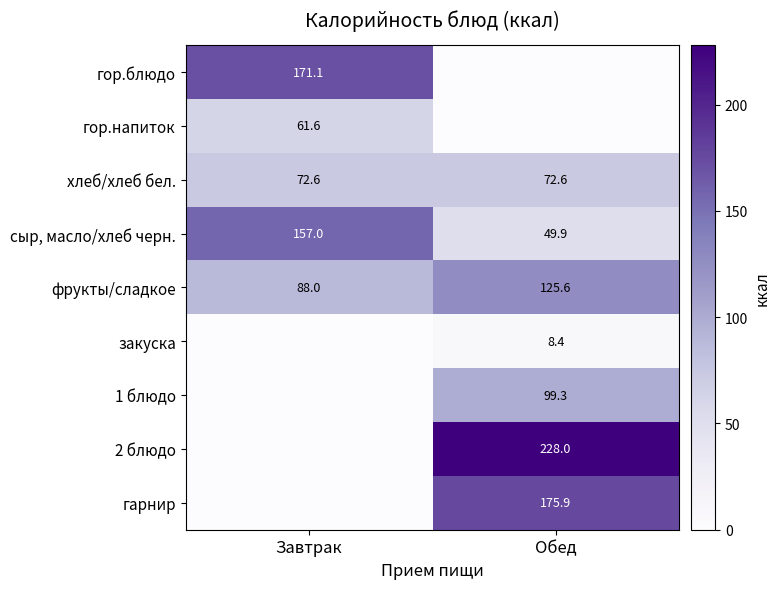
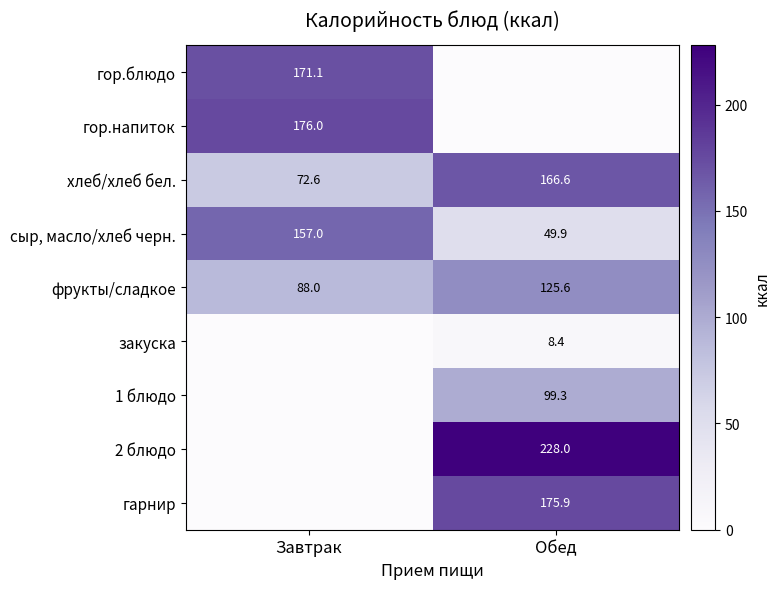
  {
    "гор.блюдо": {
      "Завтрак": 171.1
    },
    "гор.напиток": {
-     "Завтрак": 61.6
+     "Завтрак": 176.0
    },
    "хлеб/хлеб бел.": {
      "Завтрак": 72.6,
-     "Обед": 72.6
+     "Обед": 166.6
    },
    "сыр, масло/хлеб черн.": {
      "Завтрак": 157.0,
      "Обед": 49.9
    },
    "фрукты/сладкое": {
      "Завтрак": 88.0,
      "Обед": 125.6
    },
    "закуска": {
      "Обед": 8.4
    },
    "1 блюдо": {
      "Обед": 99.3
    },
    "2 блюдо": {
      "Обед": 228.0
    },
    "гарнир": {
      "Обед": 175.9
    }
  }
